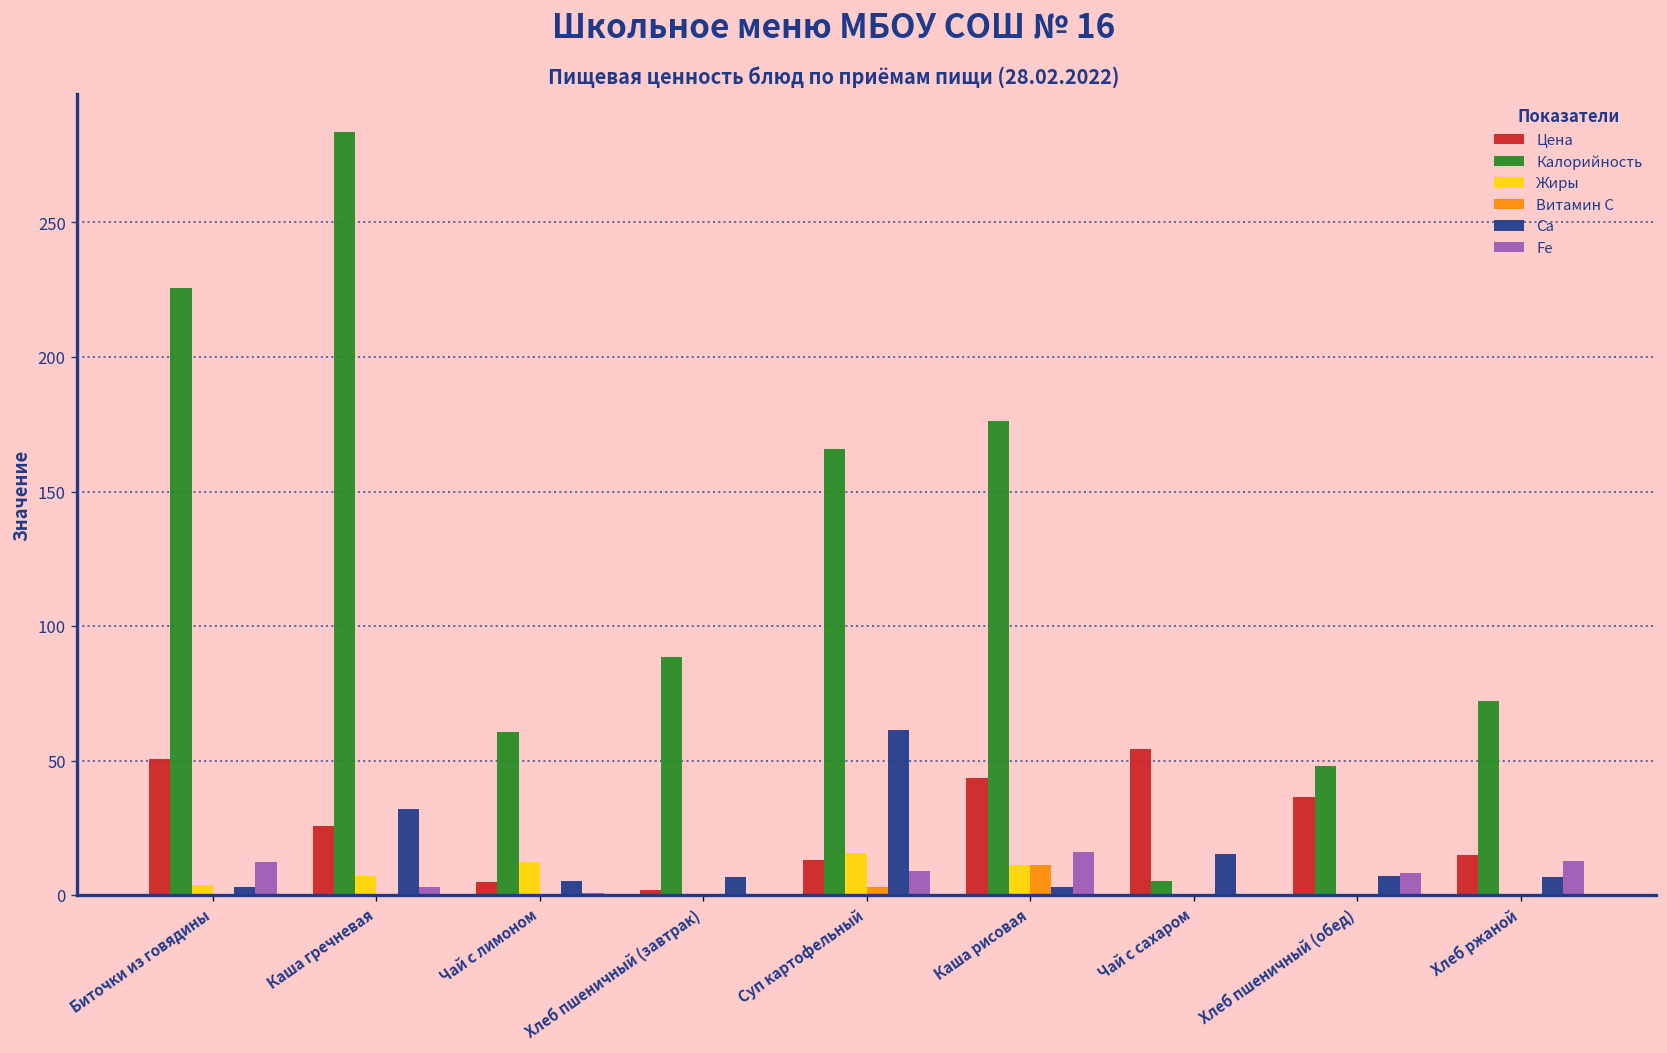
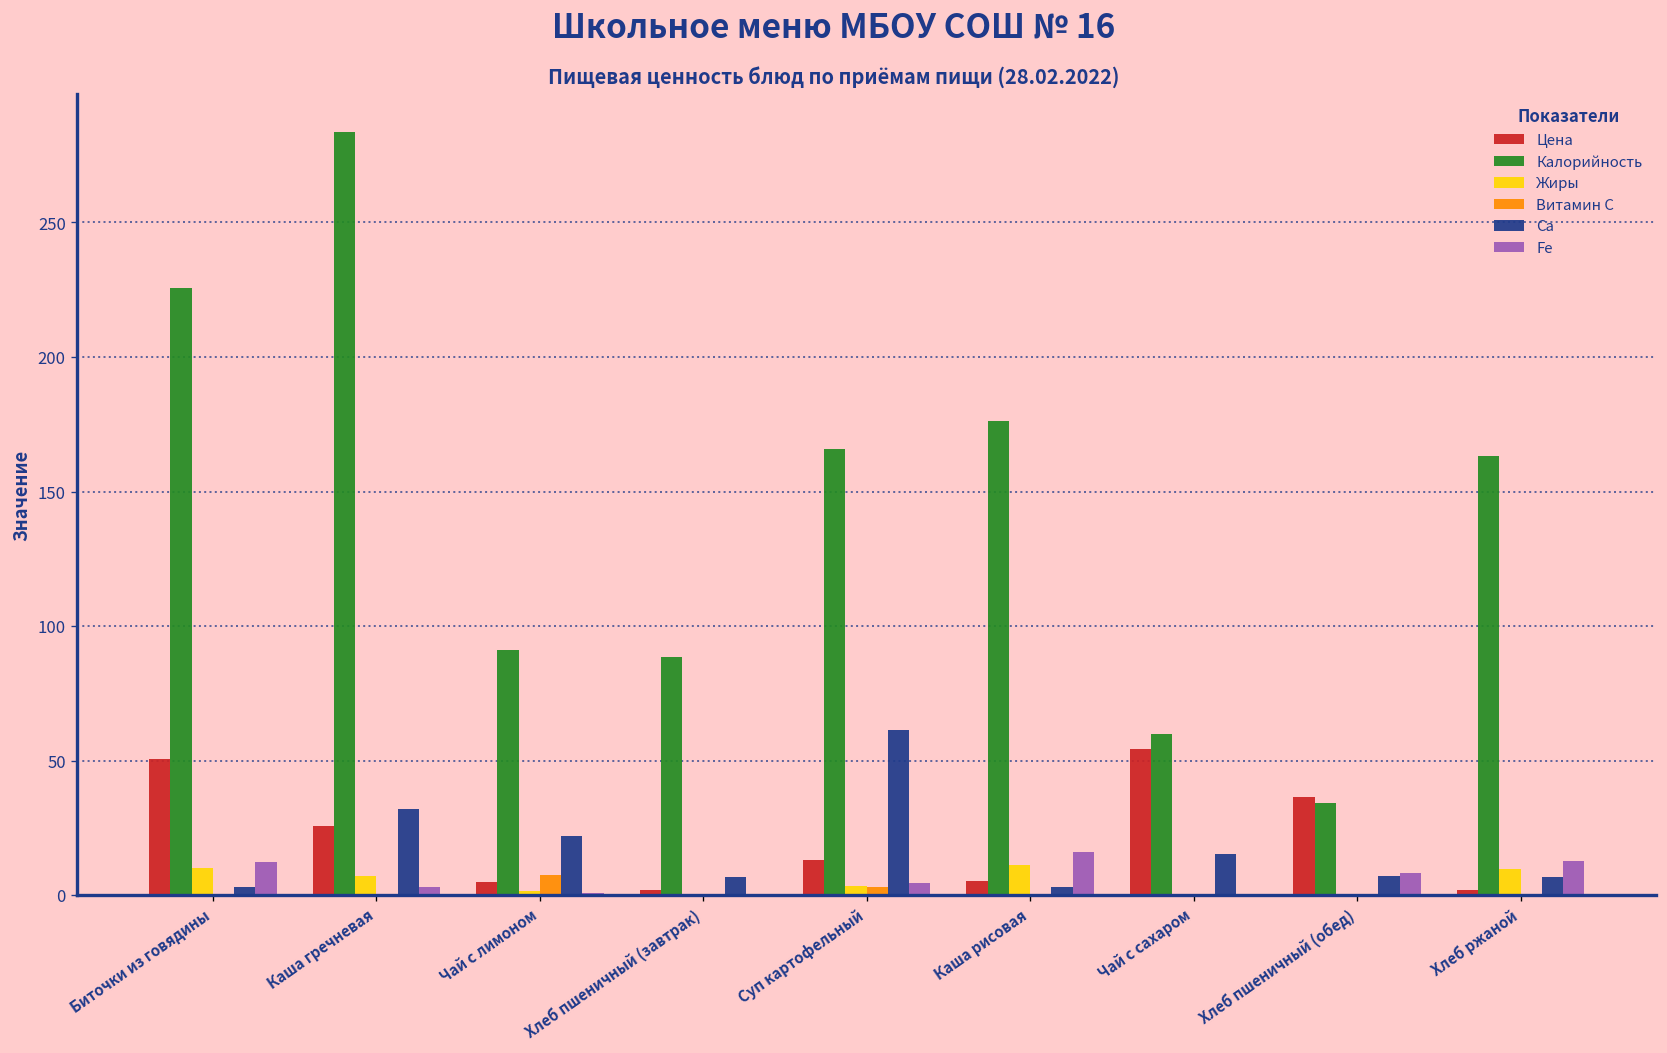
  {
    "Цена": {
      "Биточки из говядины": 51,
      "Каша гречневая": 26,
      "Чай с лимоном": 5,
      "Хлеб пшеничный (завтрак)": 2,
      "Суп картофельный": 13,
-     "Каша рисовая": 44,
+     "Каша рисовая": 5,
      "Чай с сахаром": 54,
      "Хлеб пшеничный (обед)": 36,
-     "Хлеб ржаной": 15
+     "Хлеб ржаной": 2
    },
    "Калорийность": {
      "Биточки из говядины": 226,
      "Каша гречневая": 284,
-     "Чай с лимоном": 61,
+     "Чай с лимоном": 91,
      "Хлеб пшеничный (завтрак)": 89,
      "Суп картофельный": 166,
      "Каша рисовая": 176,
-     "Чай с сахаром": 5,
-     "Хлеб пшеничный (обед)": 48,
-     "Хлеб ржаной": 72
+     "Чай с сахаром": 60,
+     "Хлеб пшеничный (обед)": 34,
+     "Хлеб ржаной": 163
    },
    "Жиры": {
-     "Биточки из говядины": 4,
+     "Биточки из говядины": 10,
      "Каша гречневая": 7,
-     "Чай с лимоном": 12,
-     "Суп картофельный": 16,
+     "Чай с лимоном": 2,
+     "Суп картофельный": 4,
      "Каша рисовая": 11,
      "Чай с сахаром": 0,
-     "Хлеб ржаной": 0
+     "Хлеб ржаной": 10
    },
    "Витамин С": {
      "Биточки из говядины": 0,
      "Каша гречневая": 0,
-     "Чай с лимоном": 0,
+     "Чай с лимоном": 7,
      "Хлеб пшеничный (завтрак)": 0,
      "Суп картофельный": 3,
-     "Каша рисовая": 11,
+     "Каша рисовая": 1,
      "Чай с сахаром": 0,
      "Хлеб пшеничный (обед)": 0,
      "Хлеб ржаной": 0
    },
    "Ca": {
      "Биточки из говядины": 3,
      "Каша гречневая": 32,
-     "Чай с лимоном": 5,
+     "Чай с лимоном": 22,
      "Хлеб пшеничный (завтрак)": 7,
      "Суп картофельный": 61,
      "Каша рисовая": 3,
      "Чай с сахаром": 15,
      "Хлеб пшеничный (обед)": 7,
      "Хлеб ржаной": 7
    },
    "Fe": {
      "Биточки из говядины": 12,
      "Каша гречневая": 3,
-     "Суп картофельный": 9,
+     "Суп картофельный": 4,
      "Каша рисовая": 16,
      "Хлеб пшеничный (обед)": 8,
      "Хлеб ржаной": 13
    }
  }
